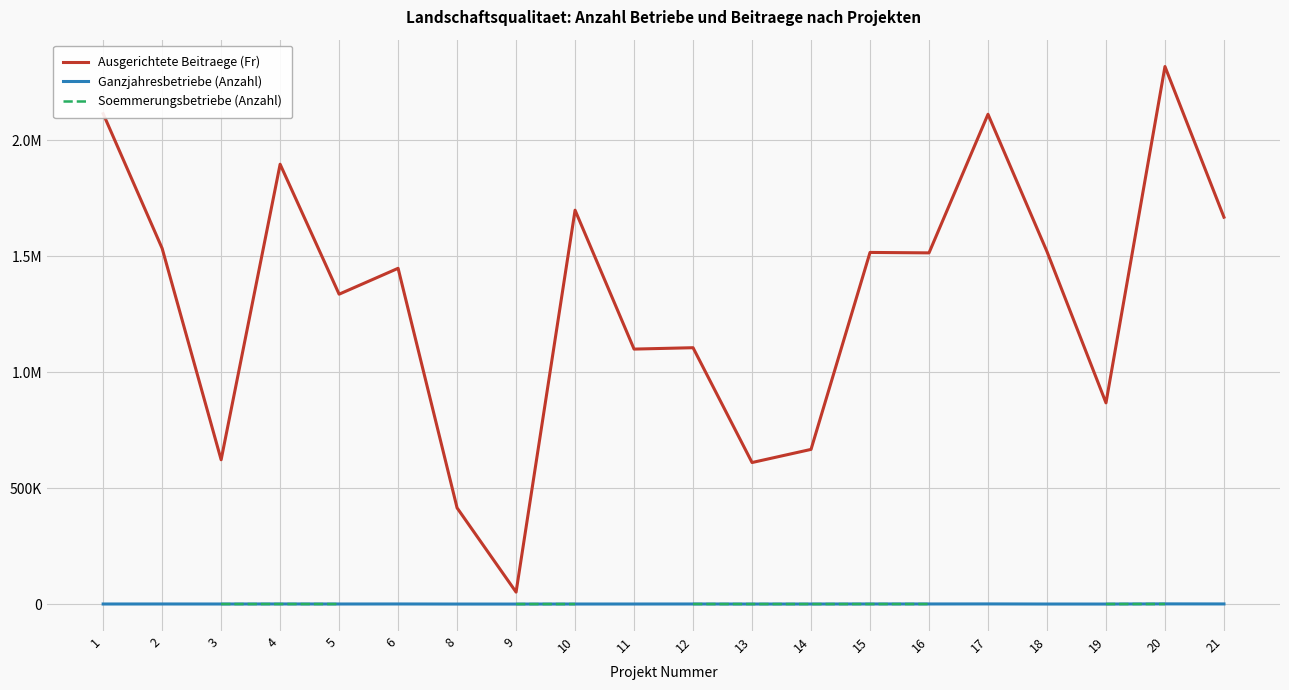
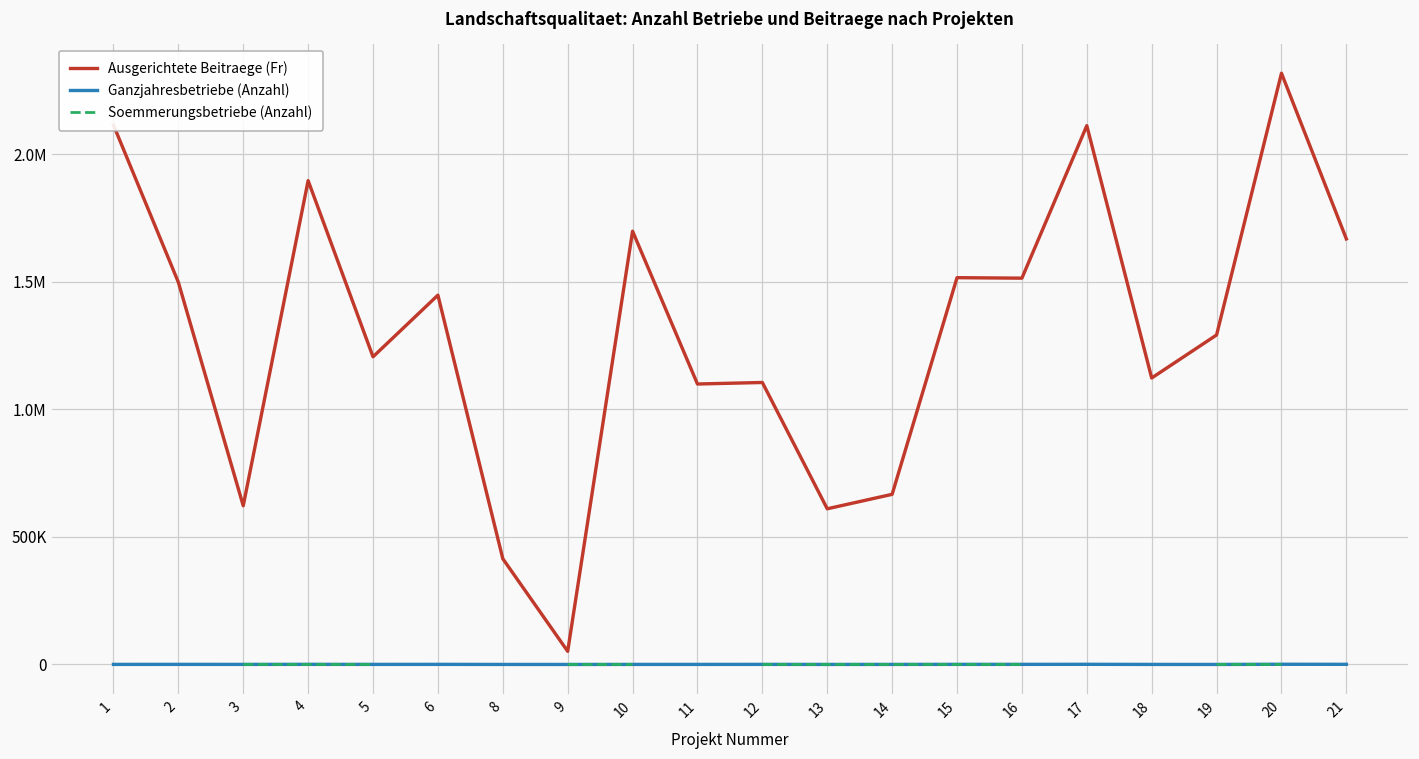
  {
    "Ausgerichtete Beitraege (Fr)": {
-     "2": 1530000,
+     "2": 1500000,
      "3": 620000,
      "4": 1900000,
-     "5": 1340000,
+     "5": 1210000,
      "6": 1450000,
      "8": 410000,
      "9": 50000,
      "10": 1700000,
      "11": 1100000,
      "12": 1110000,
      "13": 610000,
      "14": 670000,
      "15": 1520000,
      "16": 1510000,
      "17": 2110000,
-     "18": 1520000,
-     "19": 870000,
+     "18": 1120000,
+     "19": 1290000,
      "20": 2320000,
      "21": 1670000
    },
    "Ganzjahresbetriebe (Anzahl)": {
      "2": 0,
      "6": 0,
      "8": 0,
      "11": 0,
      "17": 0,
      "18": 0,
      "21": 0
    }
  }
